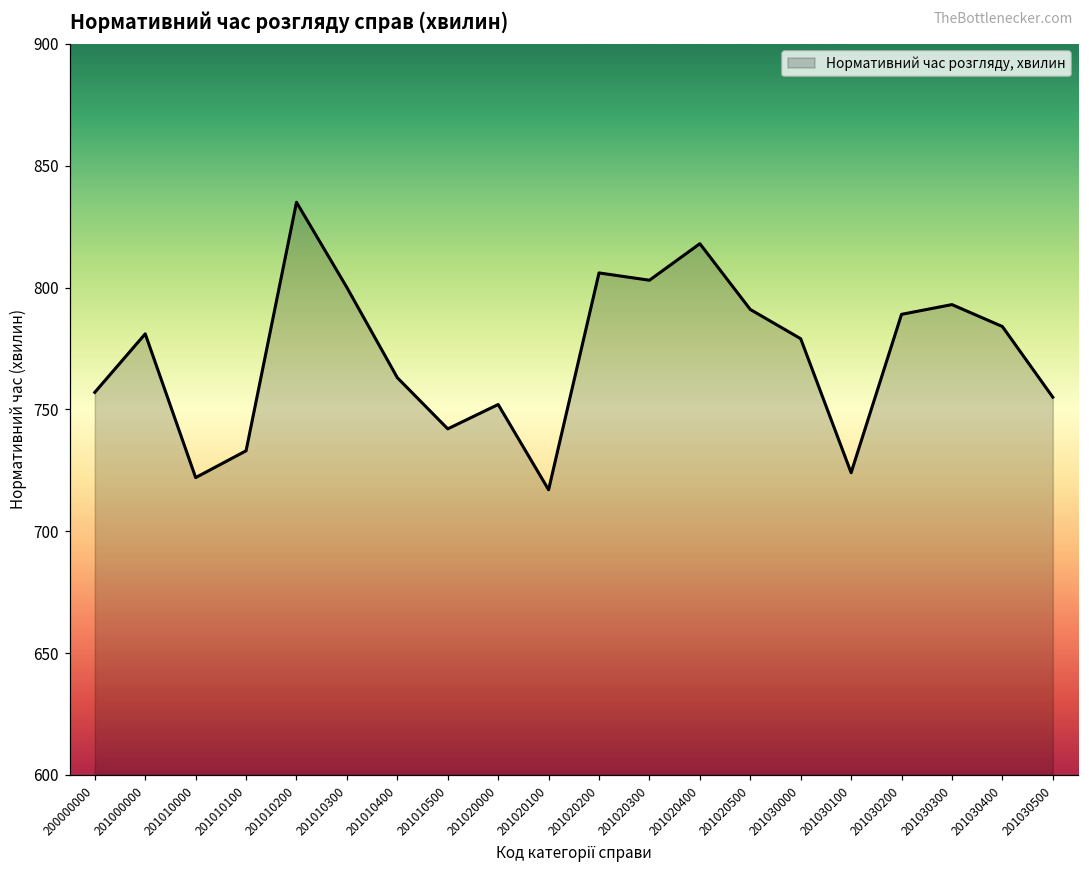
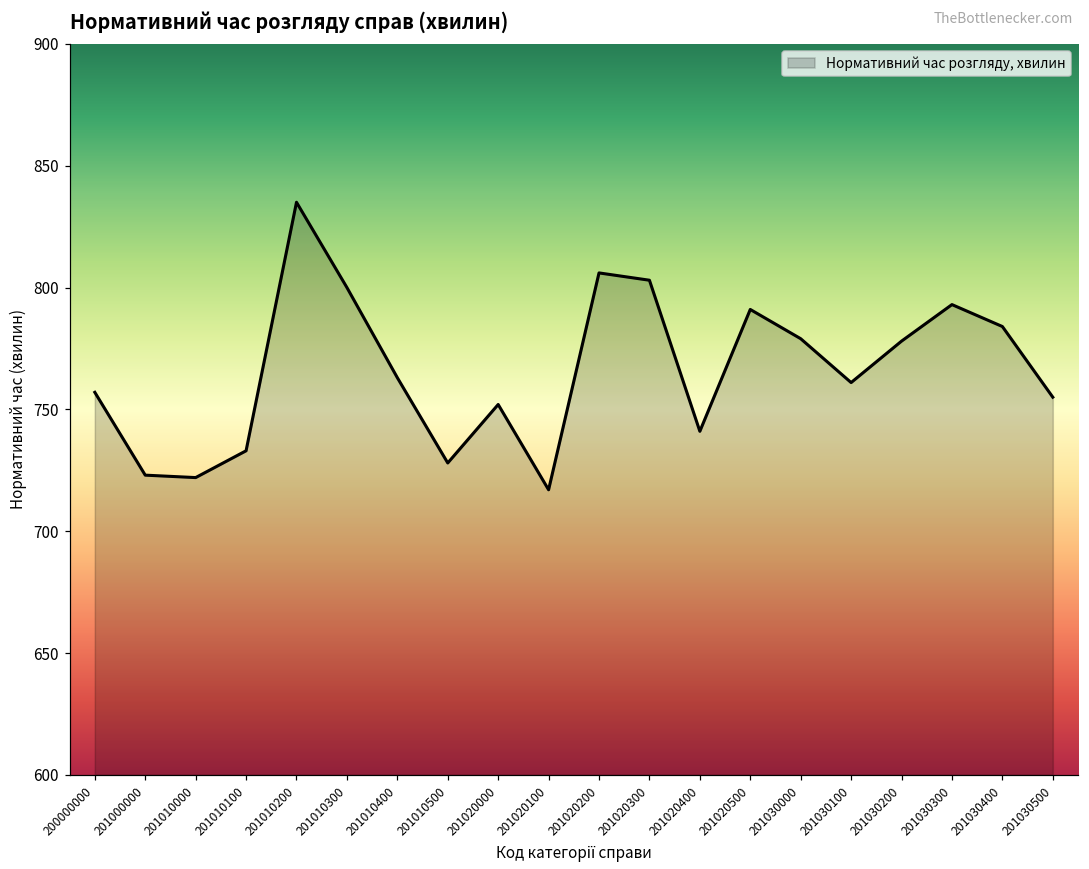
  {
    "200000000": 757,
-   "201000000": 781,
+   "201000000": 723,
    "201010000": 722,
    "201010100": 733,
    "201010200": 835,
    "201010300": 800,
    "201010400": 763,
-   "201010500": 742,
+   "201010500": 728,
    "201020000": 752,
    "201020100": 717,
    "201020200": 806,
    "201020300": 803,
-   "201020400": 818,
+   "201020400": 741,
    "201020500": 791,
    "201030000": 779,
-   "201030100": 724,
-   "201030200": 789,
+   "201030100": 761,
+   "201030200": 778,
    "201030300": 793,
    "201030400": 784,
    "201030500": 755
  }
